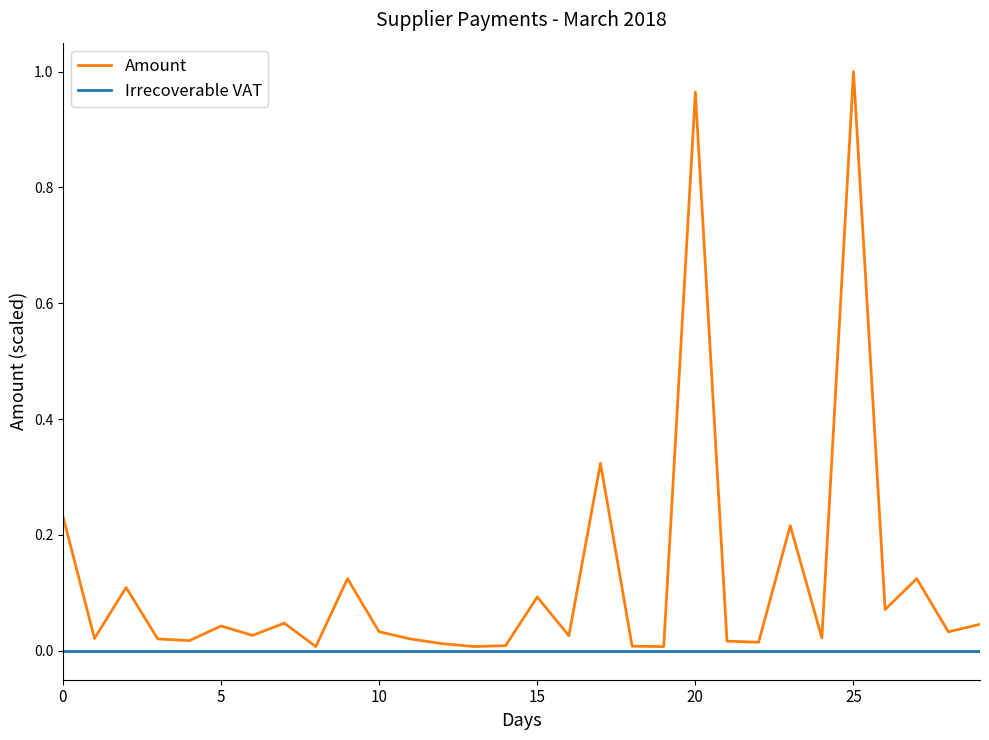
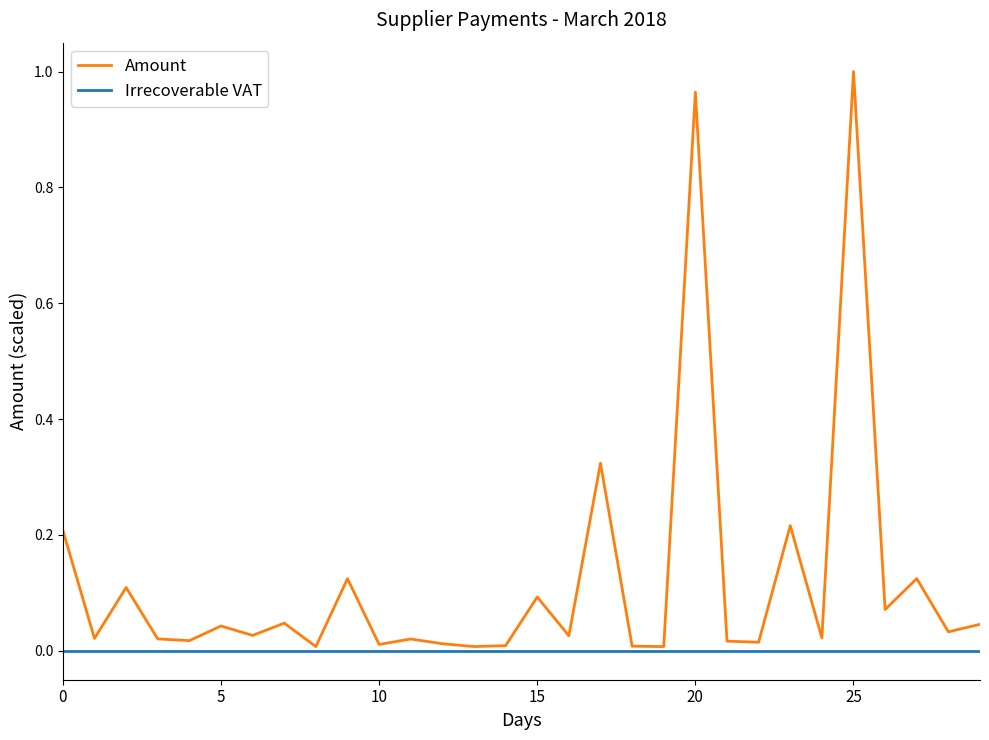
  {
    "Amount": {
-     "0": 0.23,
+     "0": 0.21,
      "5": 0.04,
-     "10": 0.03,
+     "10": 0.01,
      "15": 0.09,
      "20": 0.96,
      "25": 1.00
    },
    "Irrecoverable VAT": {
      "0": 0.00,
      "5": 0.00,
      "10": 0.00,
      "15": 0.00,
      "20": 0.00,
      "25": 0.00
    }
  }
